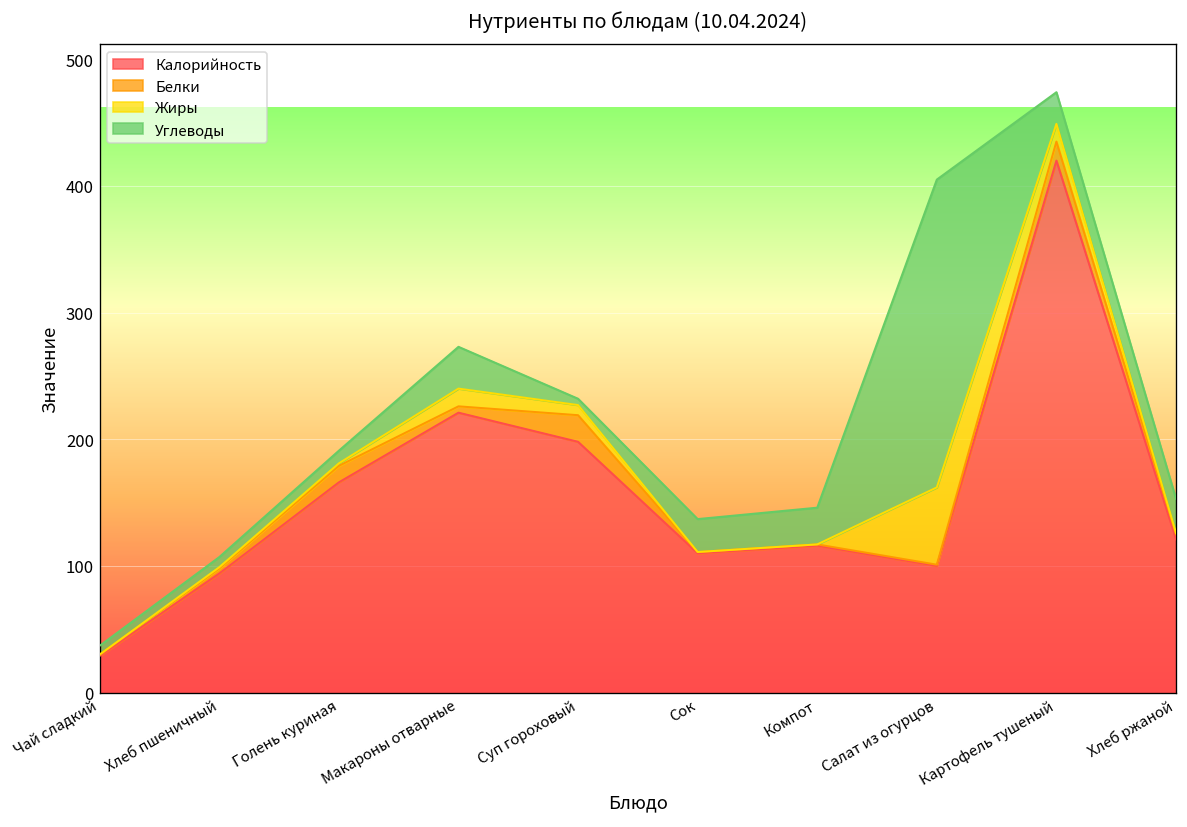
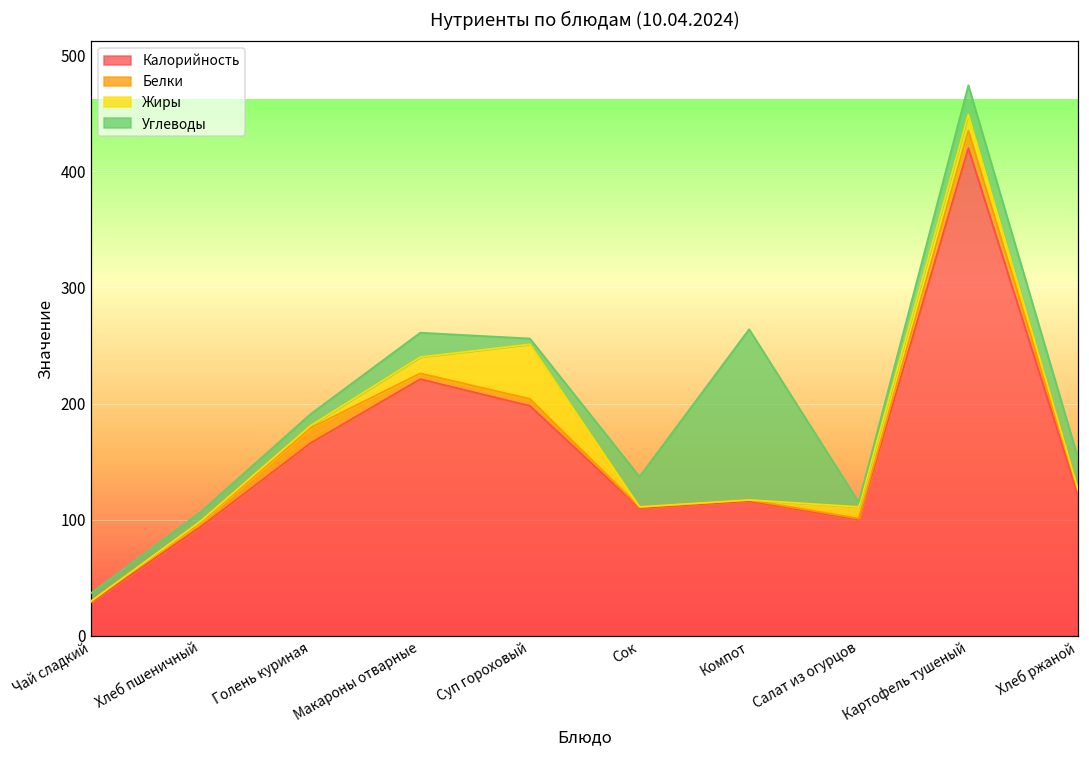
  {
    "Калорийность": {
      "Хлеб пшеничный": 94,
      "Голень куриная": 166,
      "Макароны отварные": 221,
      "Суп гороховый": 198,
      "Картофель тушеный": 420,
      "Хлеб ржаной": 121
    },
    "Белки": {
      "Макароны отварные": 5,
-     "Суп гороховый": 21,
+     "Суп гороховый": 6,
      "Картофель тушеный": 15
    },
    "Жиры": {
      "Макароны отварные": 14,
-     "Суп гороховый": 8,
-     "Салат из огурцов": 61,
+     "Суп гороховый": 47,
+     "Салат из огурцов": 10,
      "Картофель тушеный": 14
    },
    "Углеводы": {
      "Чай сладкий": 7,
      "Хлеб пшеничный": 8,
      "Голень куриная": 10,
-     "Макароны отварные": 33,
+     "Макароны отварные": 21,
      "Суп гороховый": 5,
      "Сок": 26,
-     "Компот": 29,
-     "Салат из огурцов": 243,
+     "Компот": 147,
+     "Салат из огурцов": 4,
      "Картофель тушеный": 25,
      "Хлеб ржаной": 27
    }
  }
